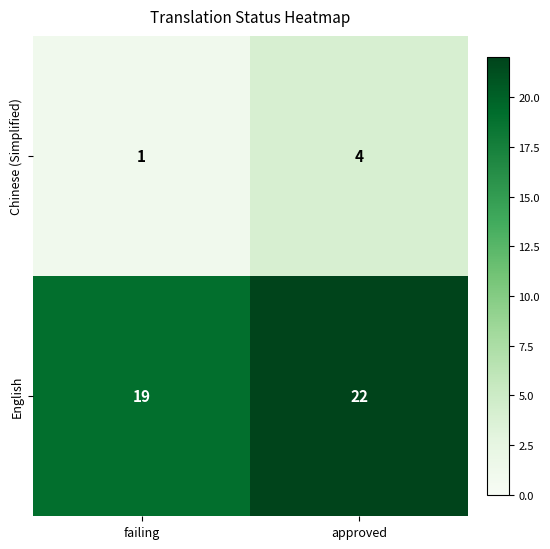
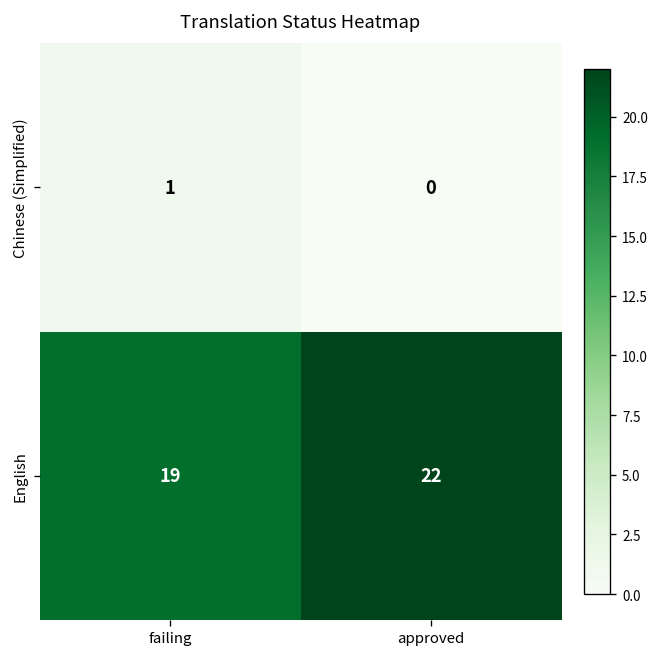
  {
    "Chinese (Simplified)": {
      "failing": 1,
-     "approved": 4
+     "approved": 0
    },
    "English": {
      "failing": 19,
      "approved": 22
    }
  }
